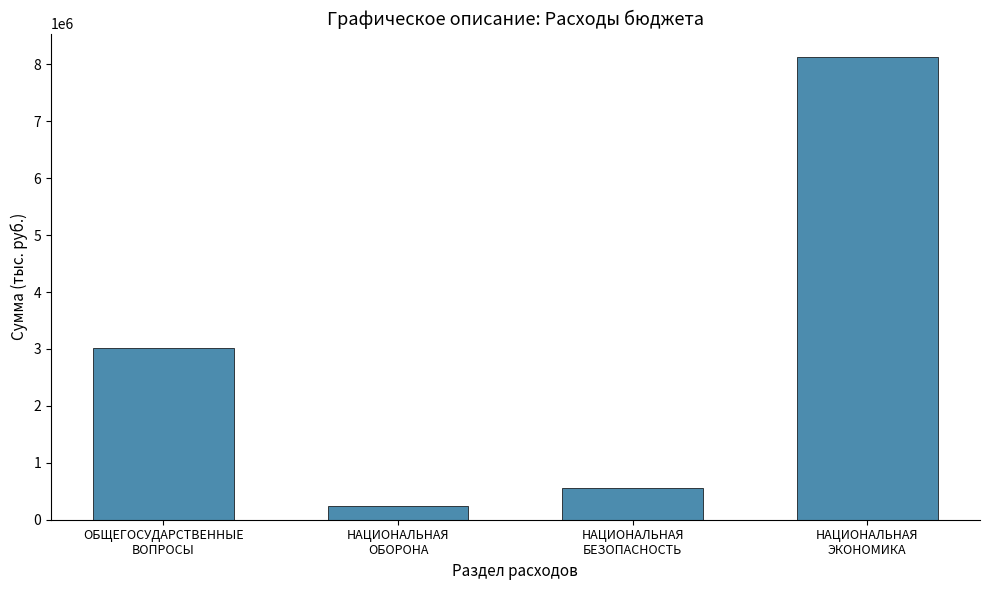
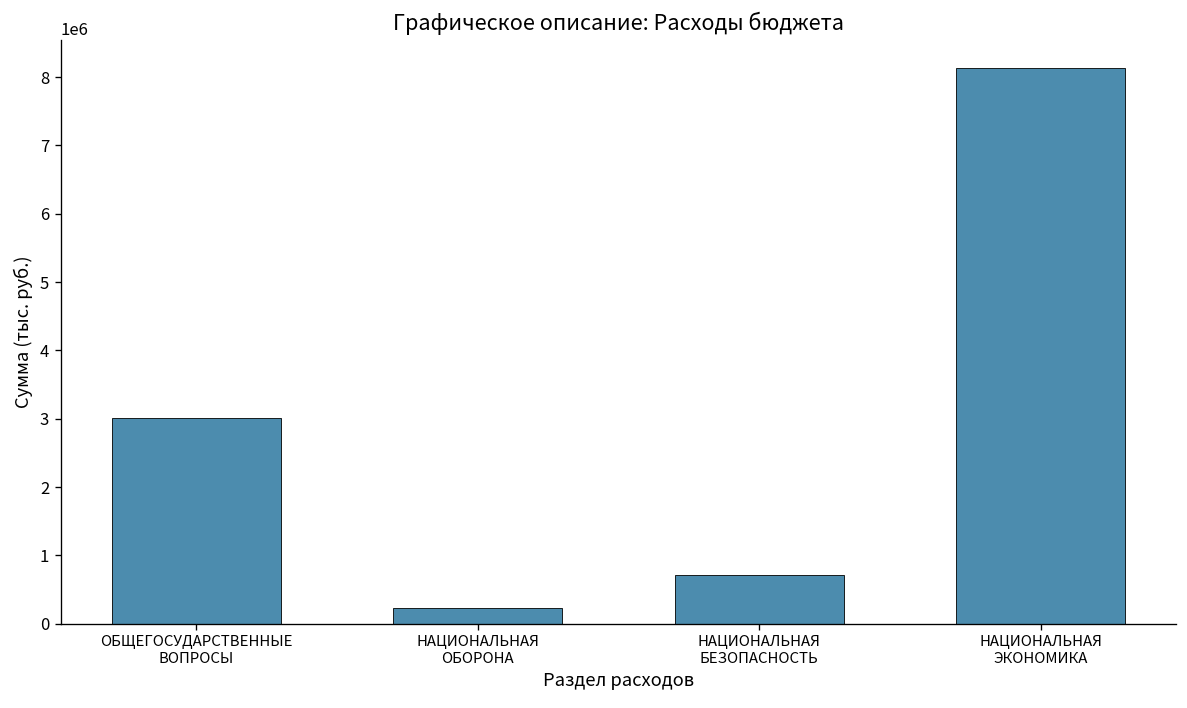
  {
    "ОБЩЕГОСУДАРСТВЕННЫЕ ВОПРОСЫ": 3000000,
    "НАЦИОНАЛЬНАЯ ОБОРОНА": 200000,
-   "НАЦИОНАЛЬНАЯ БЕЗОПАСНОСТЬ": 600000,
+   "НАЦИОНАЛЬНАЯ БЕЗОПАСНОСТЬ": 700000,
    "НАЦИОНАЛЬНАЯ ЭКОНОМИКА": 8100000
  }
